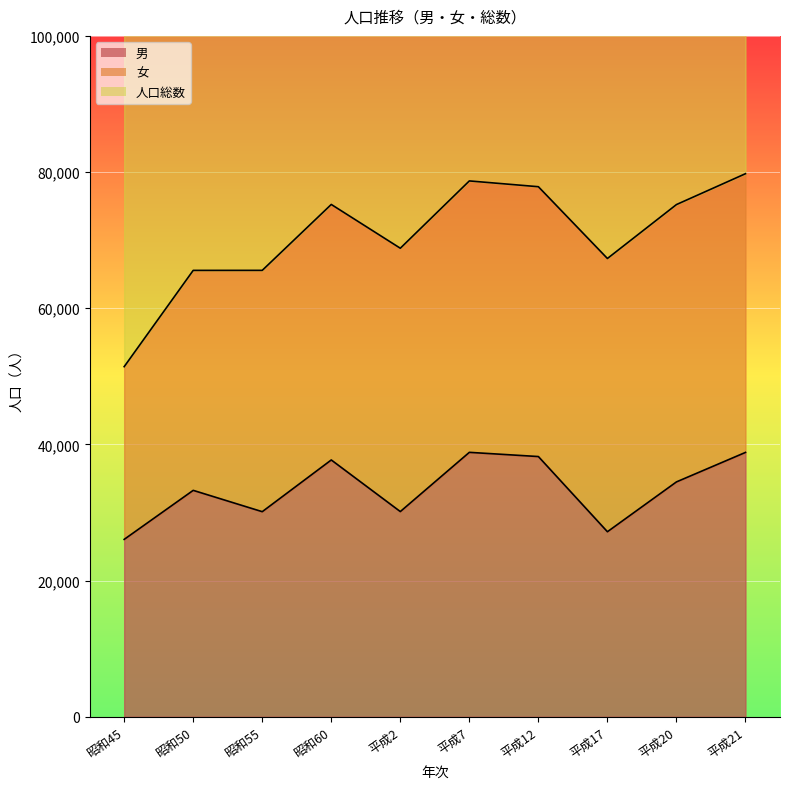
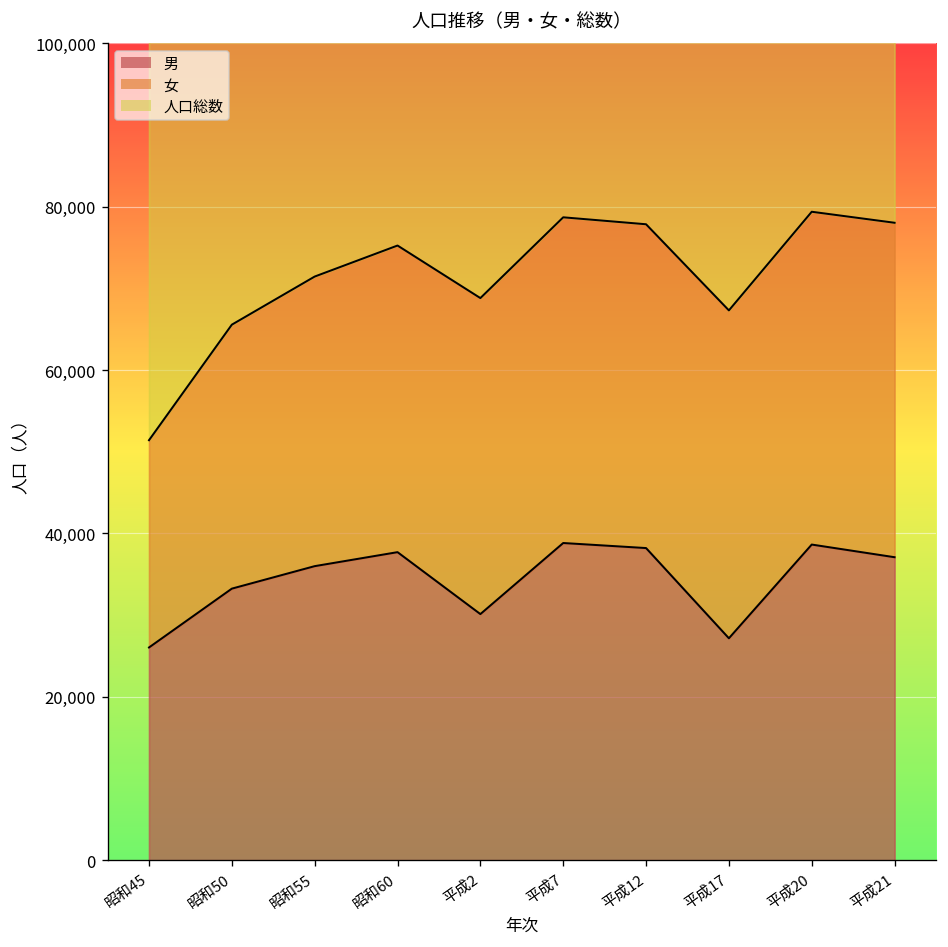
  {
    "男": {
      "昭和45": "26,000",
      "昭和50": "33,000",
-     "昭和55": "30,000",
+     "昭和55": "36,000",
      "昭和60": "38,000",
      "平成2": "30,000",
      "平成7": "39,000",
      "平成12": "38,000",
      "平成17": "27,000",
-     "平成20": "34,000",
-     "平成21": "39,000"
+     "平成20": "39,000",
+     "平成21": "37,000"
    },
    "女": {
      "昭和45": "25,000",
      "昭和50": "32,000",
      "昭和55": "35,000",
      "昭和60": "38,000",
      "平成2": "39,000",
      "平成7": "40,000",
      "平成12": "40,000",
      "平成17": "40,000",
      "平成20": "41,000",
      "平成21": "41,000"
    }
  }
